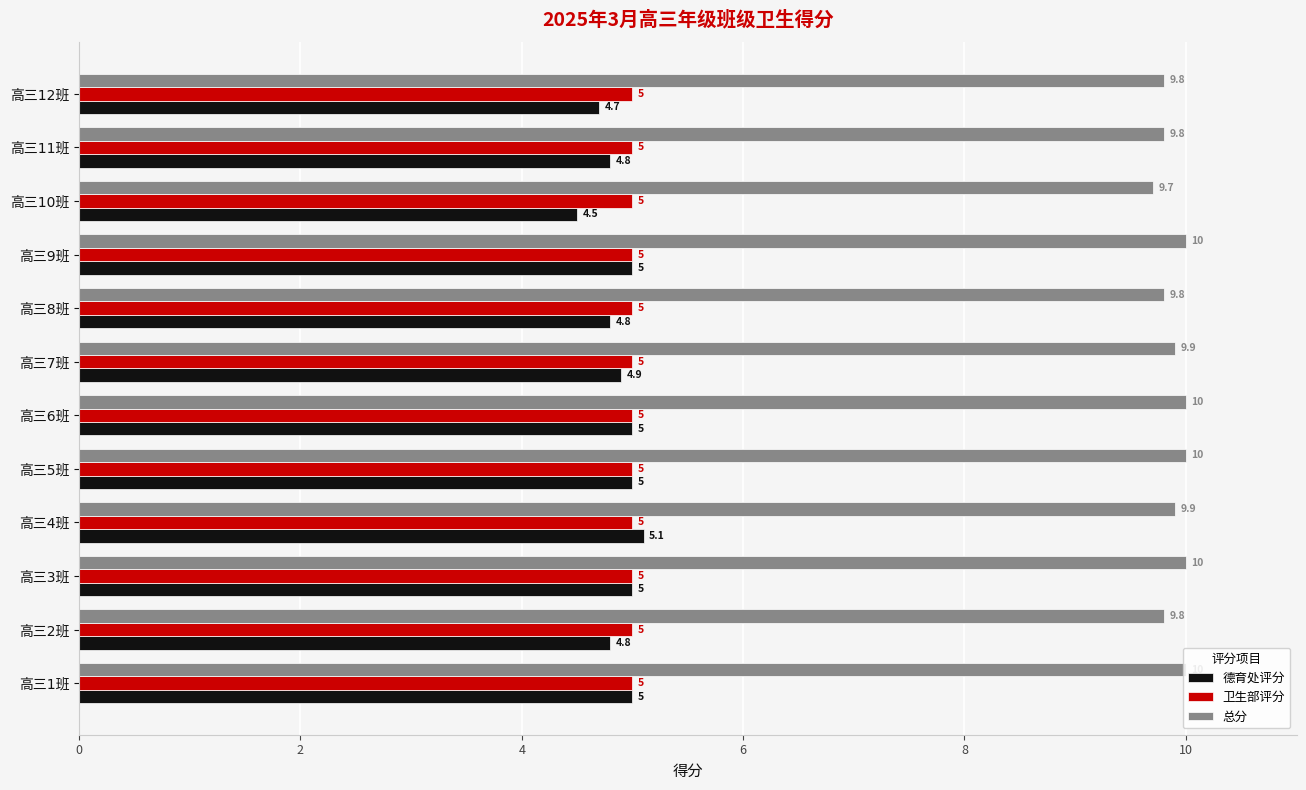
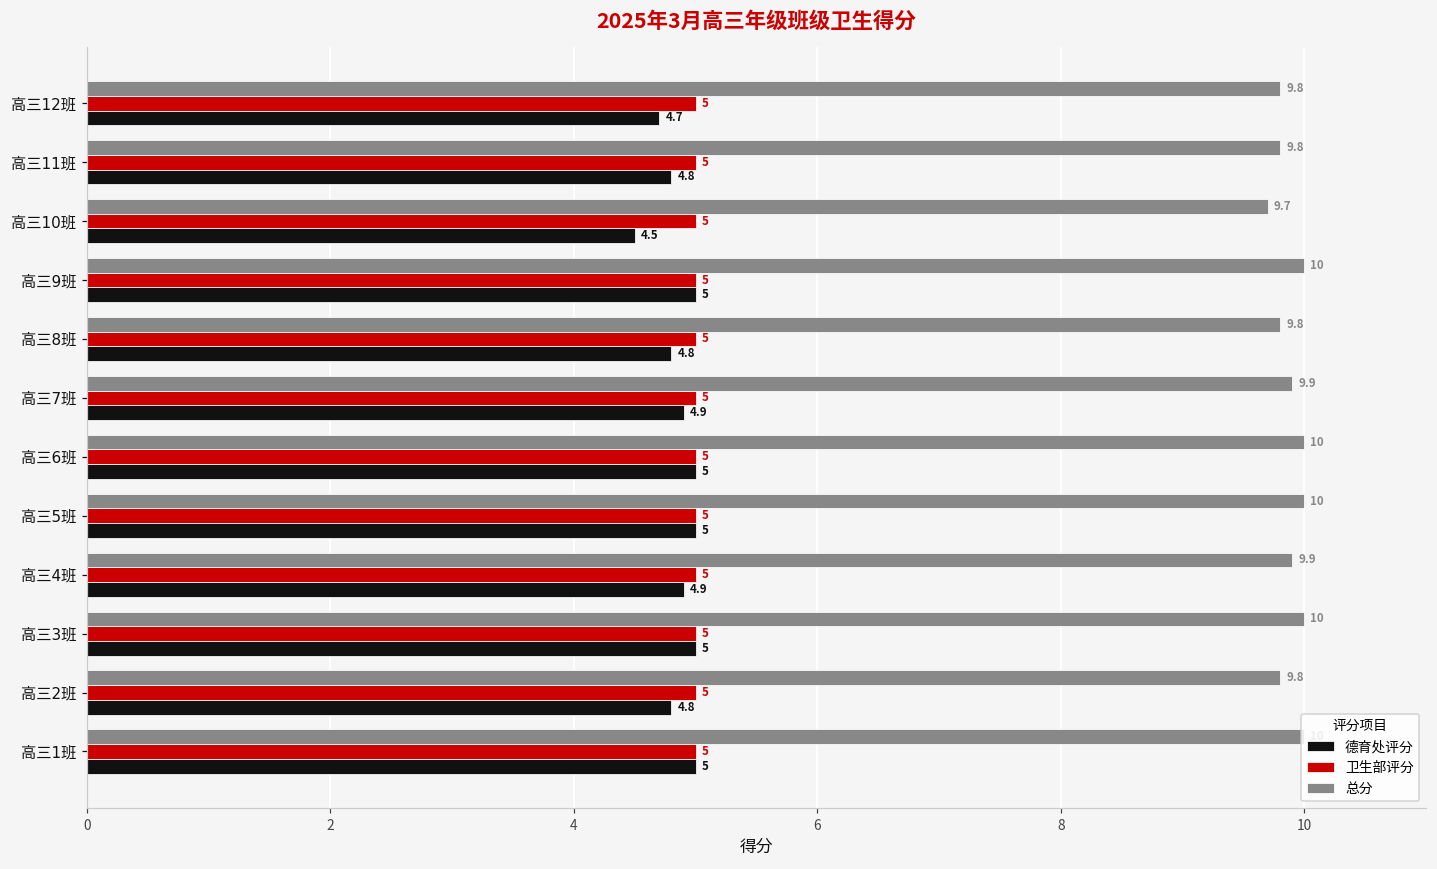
  {
    "德育处评分": {
      "高三12班": 4.7,
      "高三11班": 4.8,
      "高三10班": 4.5,
      "高三9班": 5,
      "高三8班": 4.8,
      "高三7班": 4.9,
      "高三6班": 5,
      "高三5班": 5,
-     "高三4班": 5.1,
+     "高三4班": 4.9,
      "高三3班": 5,
      "高三2班": 4.8,
      "高三1班": 5
    },
    "卫生部评分": {
      "高三12班": 5,
      "高三11班": 5,
      "高三10班": 5,
      "高三9班": 5,
      "高三8班": 5,
      "高三7班": 5,
      "高三6班": 5,
      "高三5班": 5,
      "高三4班": 5,
      "高三3班": 5,
      "高三2班": 5,
      "高三1班": 5
    },
    "总分": {
      "高三12班": 9.8,
      "高三11班": 9.8,
      "高三10班": 9.7,
      "高三9班": 10,
      "高三8班": 9.8,
      "高三7班": 9.9,
      "高三6班": 10,
      "高三5班": 10,
      "高三4班": 9.9,
      "高三3班": 10,
      "高三2班": 9.8
    }
  }
